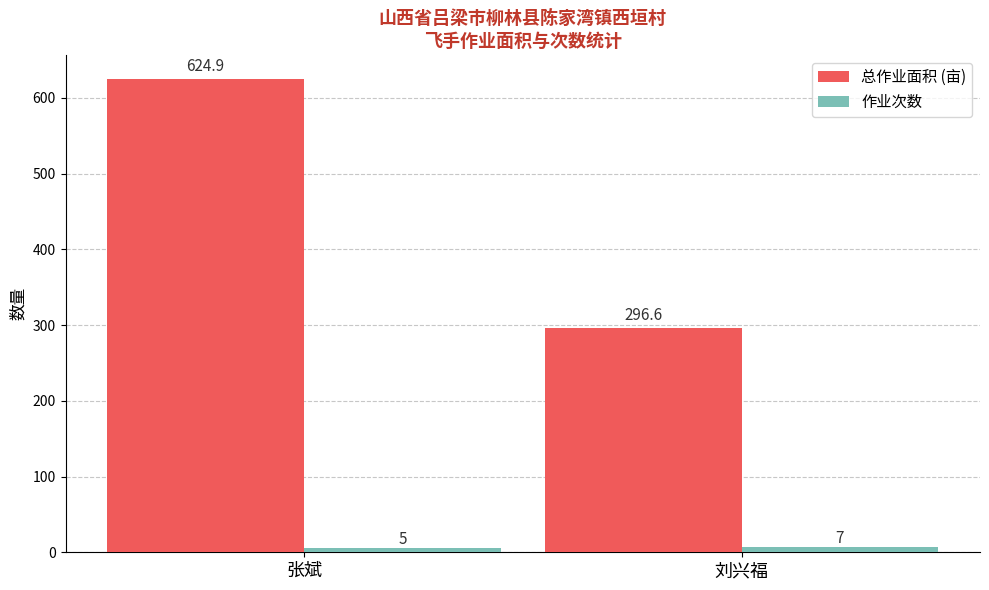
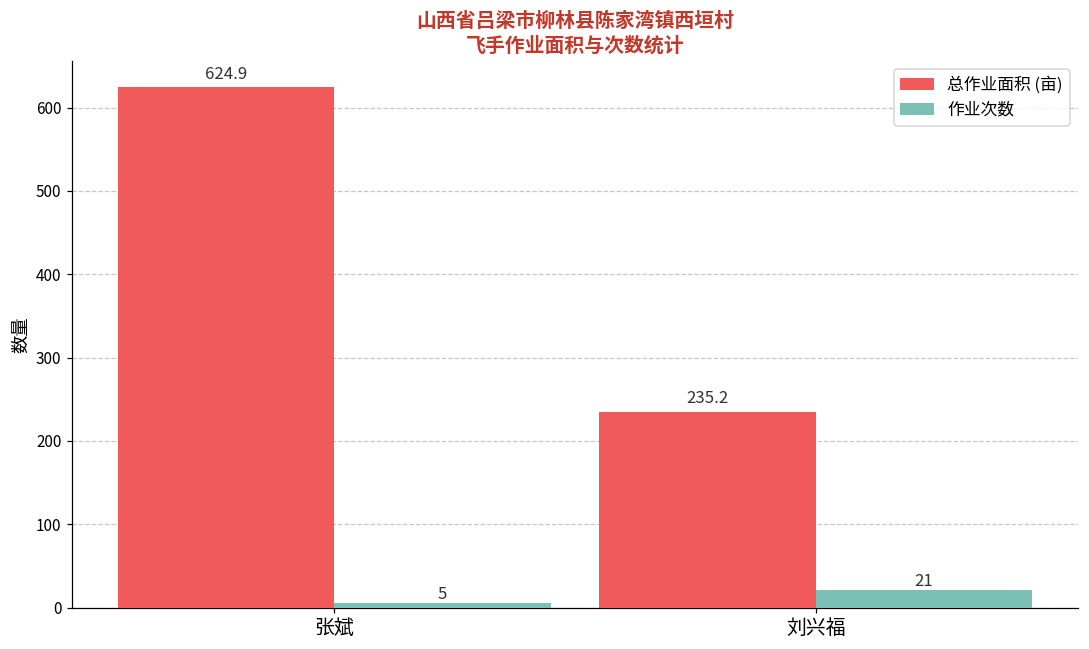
  {
    "总作业面积 (亩)": {
      "张斌": 624.9,
-     "刘兴福": 296.6
+     "刘兴福": 235.2
    },
    "作业次数": {
      "张斌": 5,
-     "刘兴福": 7
+     "刘兴福": 21
    }
  }
